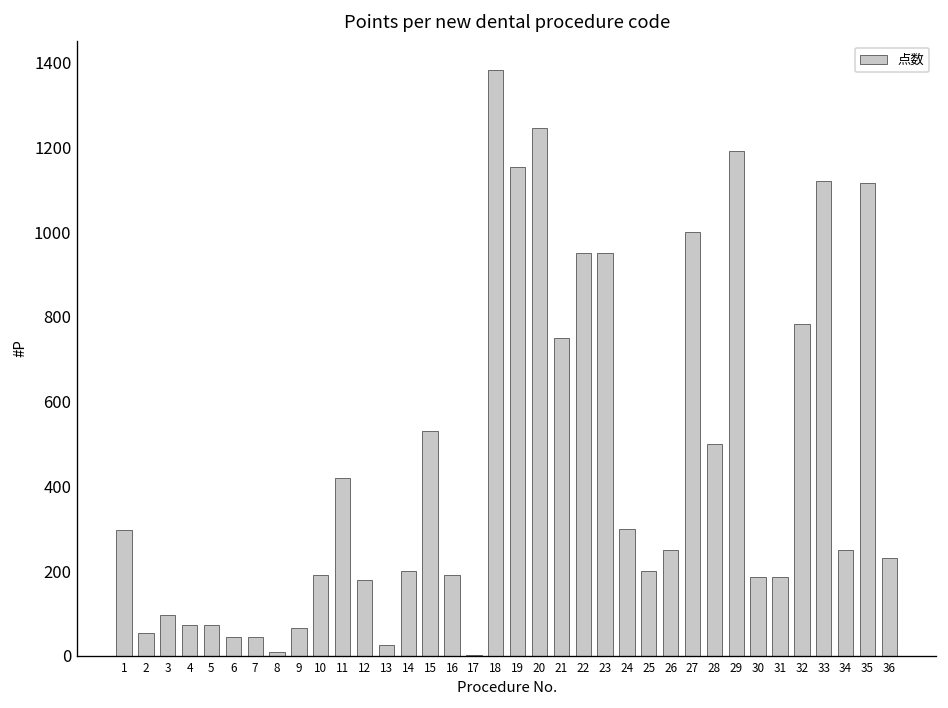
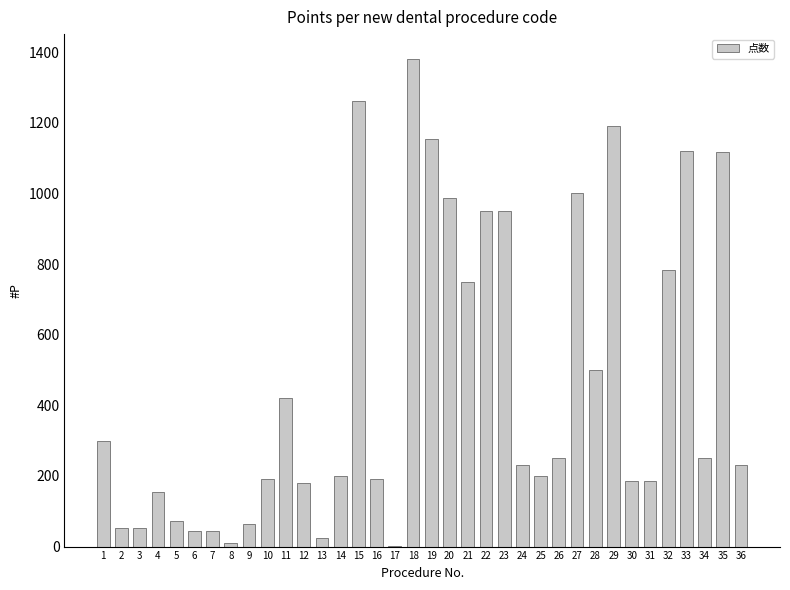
  {
    "1": 300,
    "2": 50,
-   "3": 100,
-   "4": 70,
+   "3": 50,
+   "4": 150,
    "5": 70,
    "6": 40,
    "7": 40,
    "8": 10,
    "9": 70,
    "10": 190,
    "11": 420,
    "12": 180,
    "13": 30,
    "14": 200,
-   "15": 530,
+   "15": 1260,
    "16": 190,
    "18": 1380,
    "19": 1150,
-   "20": 1250,
+   "20": 990,
    "21": 750,
    "22": 950,
    "23": 950,
-   "24": 300,
+   "24": 230,
    "25": 200,
    "26": 250,
    "27": 1000,
    "28": 500,
    "29": 1190,
    "30": 190,
    "31": 190,
    "32": 780,
    "33": 1120,
    "34": 250,
    "35": 1120,
    "36": 230
  }
